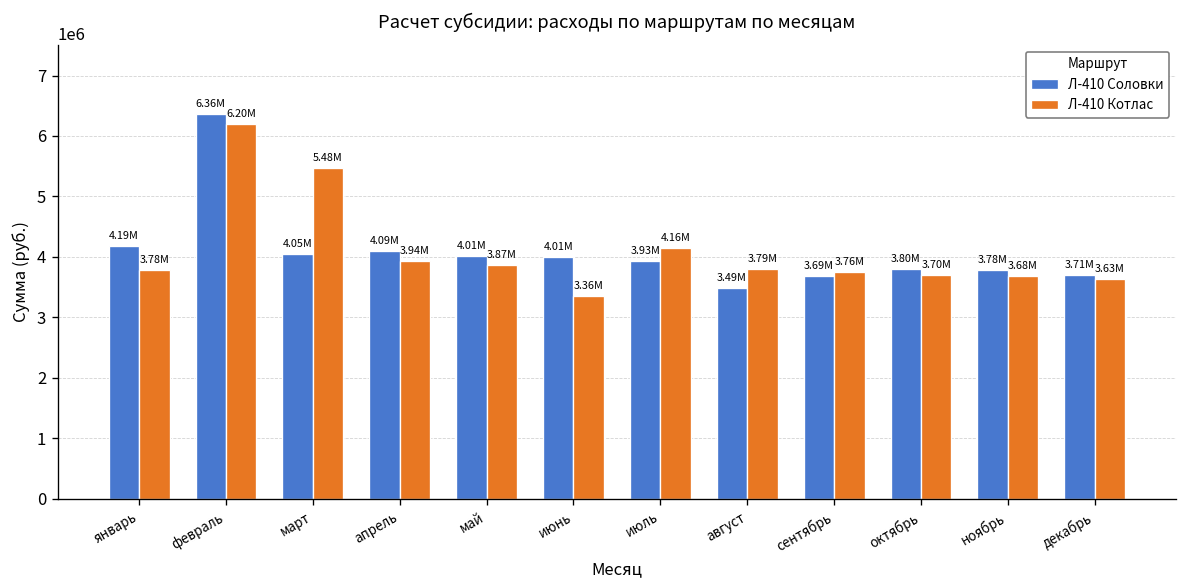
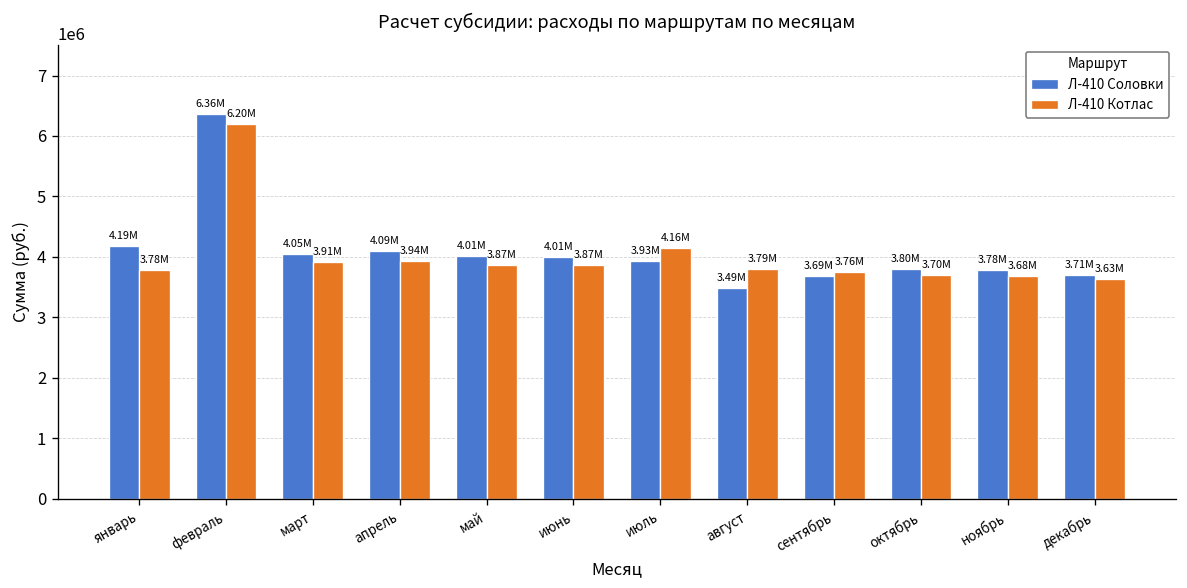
  {
    "Л-410 Соловки": {
      "январь": "4.19M",
      "февраль": "6.36M",
      "март": "4.05M",
      "апрель": "4.09M",
      "май": "4.01M",
      "июнь": "4.01M",
      "июль": "3.93M",
      "август": "3.49M",
      "сентябрь": "3.69M",
      "октябрь": "3.80M",
      "ноябрь": "3.78M",
      "декабрь": "3.71M"
    },
    "Л-410 Котлас": {
      "январь": "3.78M",
      "февраль": "6.20M",
-     "март": "5.48M",
+     "март": "3.91M",
      "апрель": "3.94M",
      "май": "3.87M",
-     "июнь": "3.36M",
+     "июнь": "3.87M",
      "июль": "4.16M",
      "август": "3.79M",
      "сентябрь": "3.76M",
      "октябрь": "3.70M",
      "ноябрь": "3.68M",
      "декабрь": "3.63M"
    }
  }
